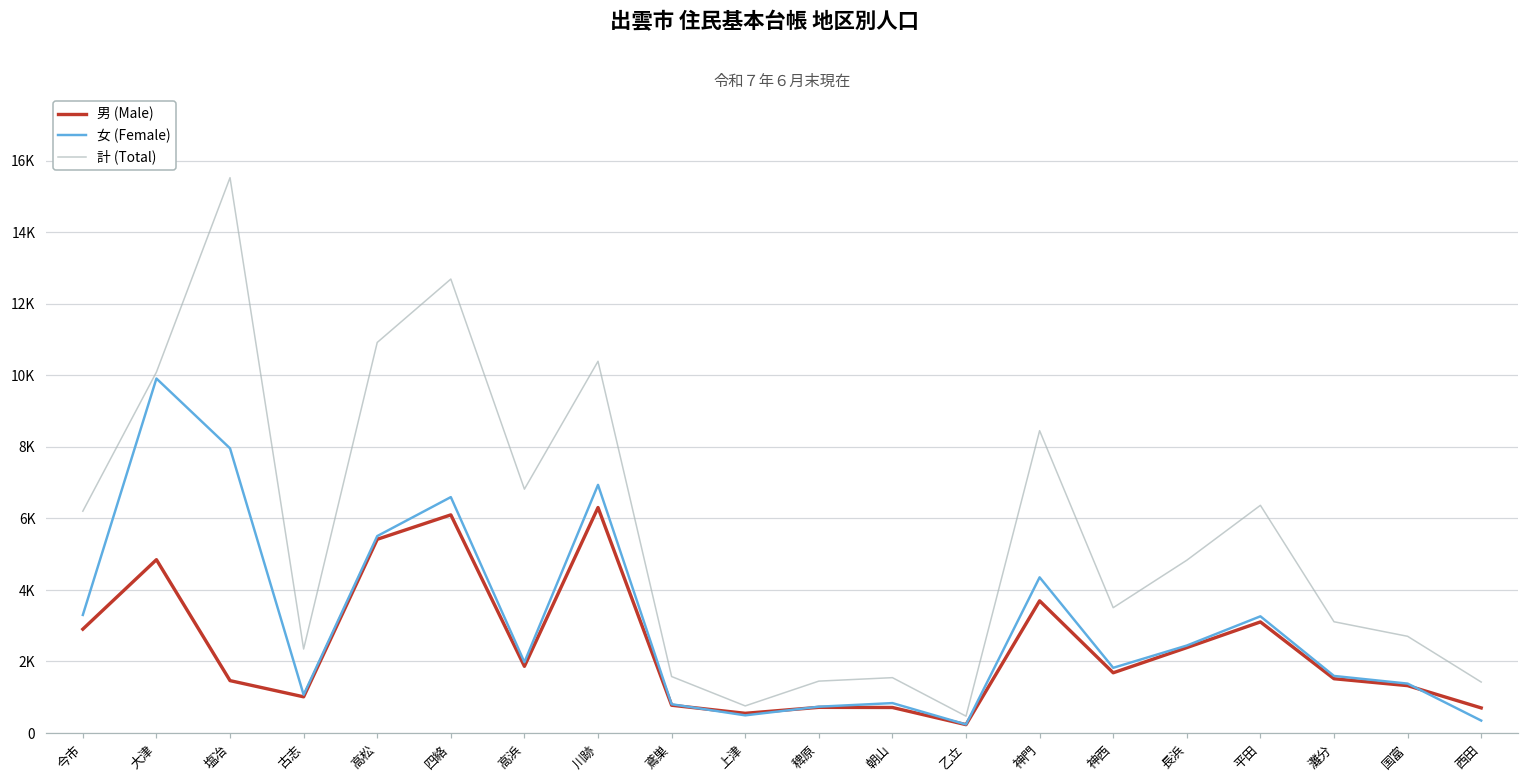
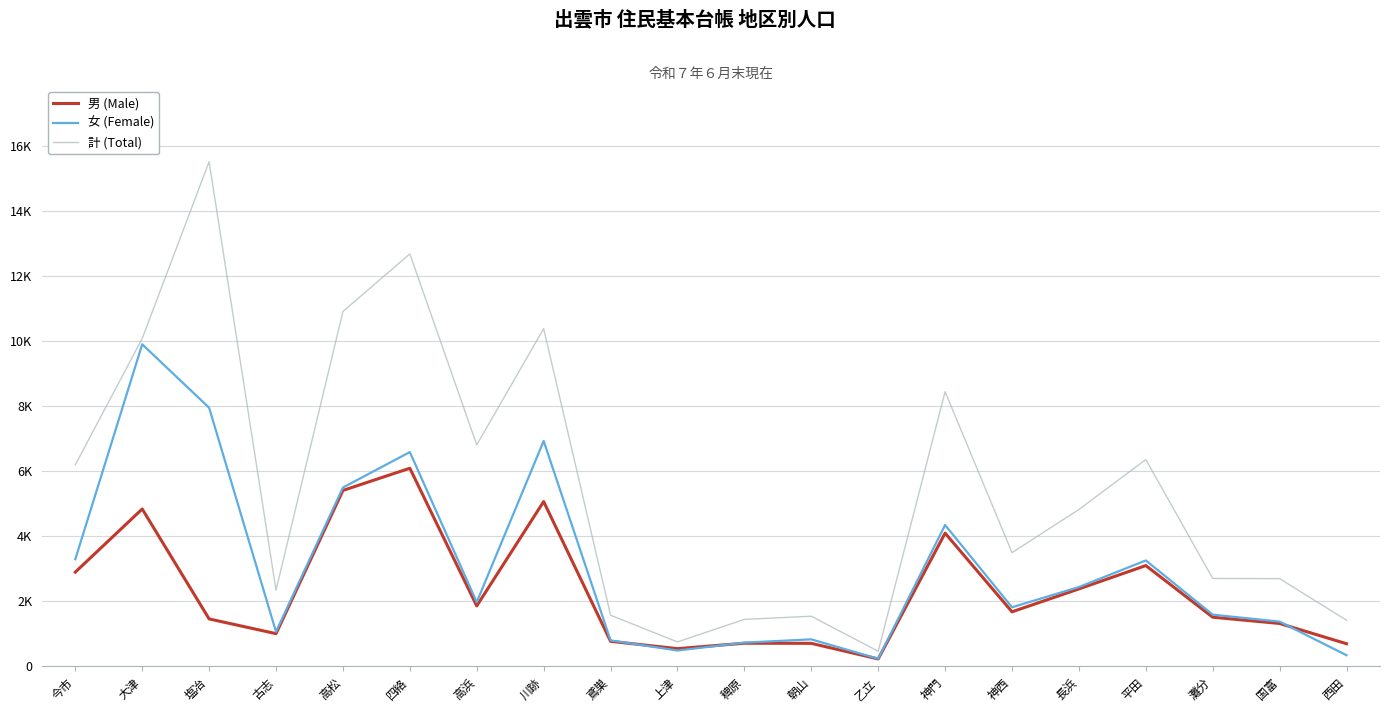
  {
    "男 (Male)": {
      "今市": 2900,
      "大津": 4800,
      "塩冶": 1500,
      "高松": 5400,
      "四絡": 6100,
      "高浜": 1900,
-     "川跡": 6300,
+     "川跡": 5100,
      "朝山": 700,
-     "神門": 3700,
+     "神門": 4100,
      "神西": 1700,
      "平田": 3100,
      "西田": 700
    },
    "女 (Female)": {
      "今市": 3300,
      "大津": 9900,
      "塩冶": 8000,
      "高松": 5500,
      "四絡": 6600,
      "高浜": 2000,
      "川跡": 6900,
      "朝山": 800,
      "神門": 4400,
      "神西": 1800,
      "平田": 3300,
      "西田": 300
    },
    "計 (Total)": {
      "今市": 6200,
      "大津": 10100,
      "塩冶": 15500,
      "古志": 2300,
      "高松": 10900,
      "四絡": 12700,
      "高浜": 6800,
      "川跡": 10400,
      "鳶巣": 1600,
      "上津": 800,
      "稗原": 1400,
      "朝山": 1500,
      "乙立": 500,
      "神門": 8500,
      "神西": 3500,
      "長浜": 4800,
      "平田": 6400,
-     "灘分": 3100,
+     "灘分": 2700,
      "国富": 2700,
      "西田": 1400
    }
  }
